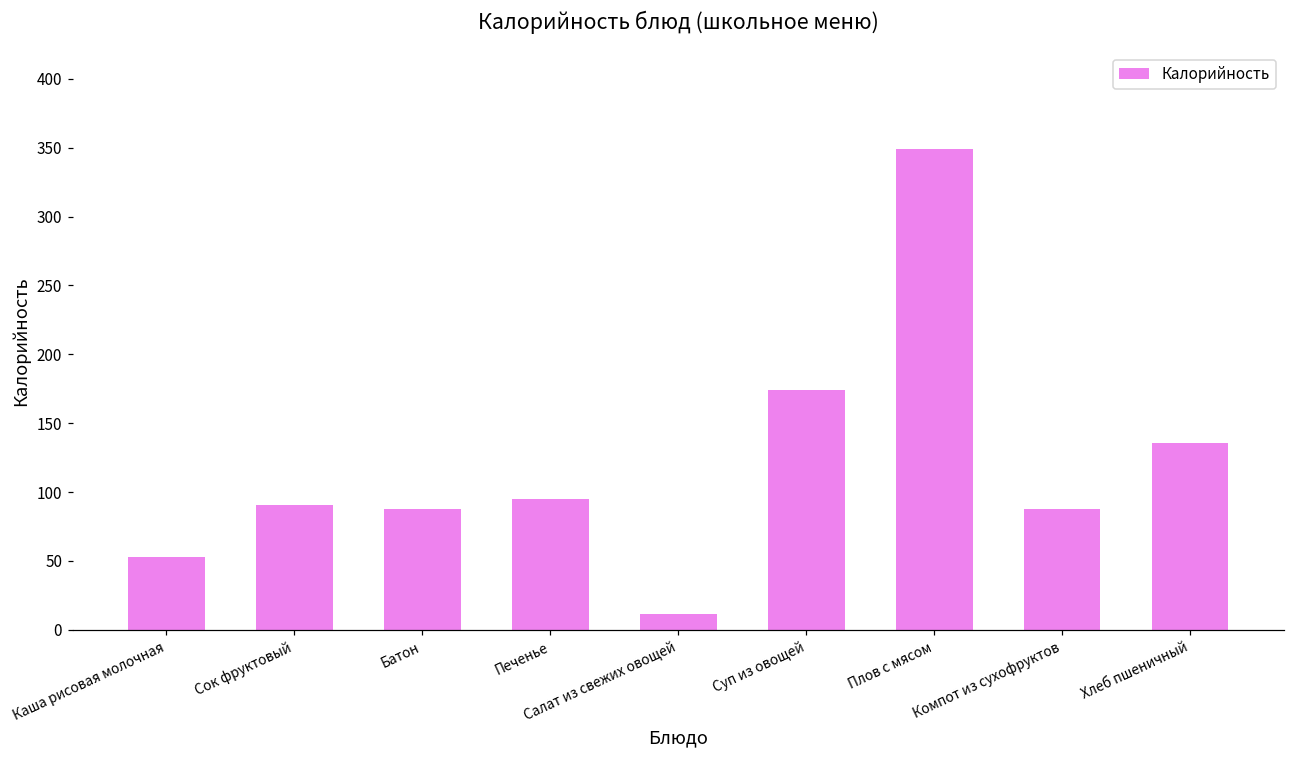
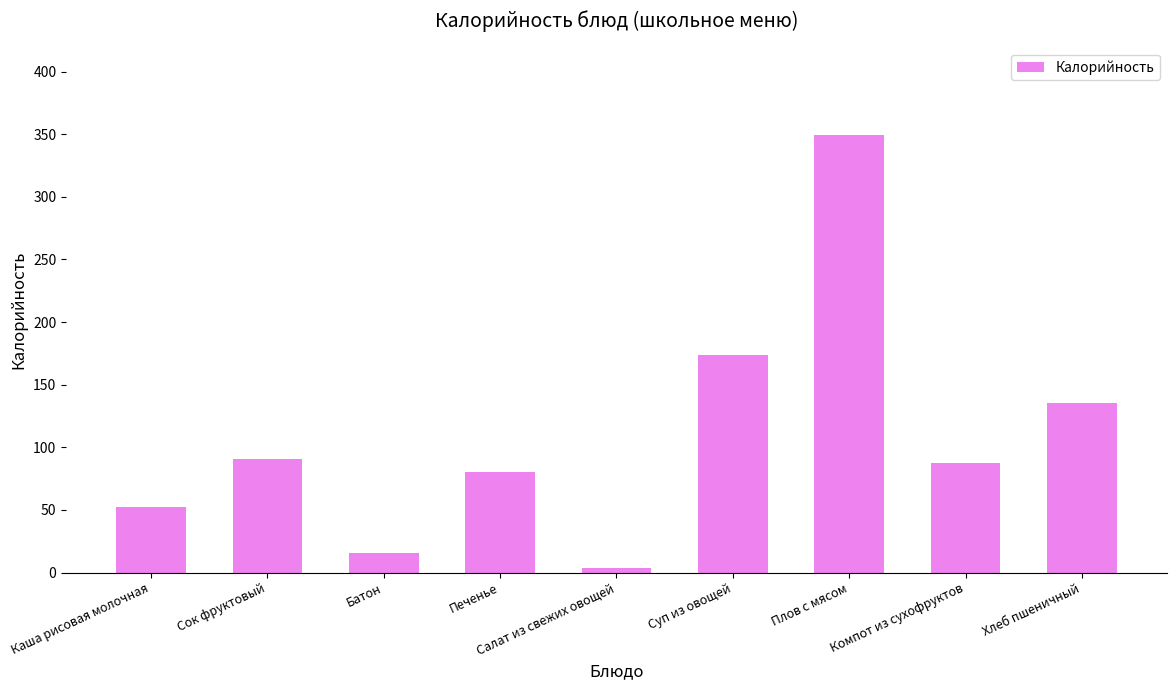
  {
    "Каша рисовая молочная": 53,
    "Сок фруктовый": 90,
-   "Батон": 88,
-   "Печенье": 95,
-   "Салат из свежих овощей": 11,
+   "Батон": 16,
+   "Печенье": 80,
+   "Салат из свежих овощей": 3,
    "Суп из овощей": 174,
    "Плов с мясом": 349,
    "Компот из сухофруктов": 88,
    "Хлеб пшеничный": 136
  }
